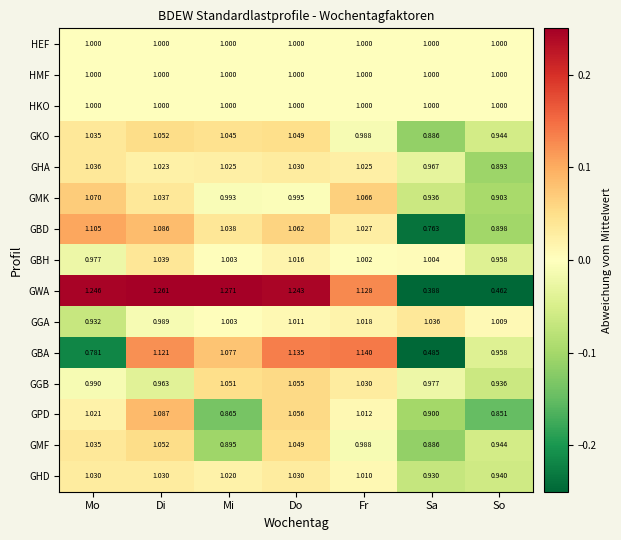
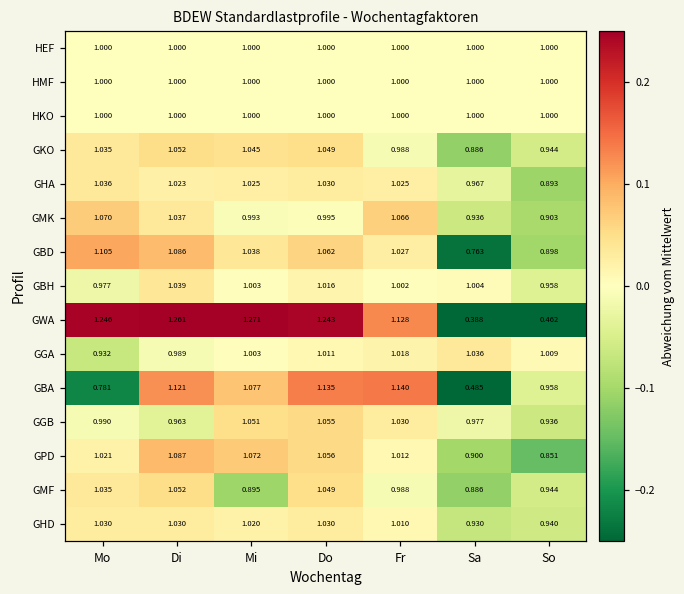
  {
    "HEF": {
      "Mo": 1.000,
      "Di": 1.000,
      "Mi": 1.000,
      "Do": 1.000,
      "Fr": 1.000,
      "Sa": 1.000,
      "So": 1.000
    },
    "HMF": {
      "Mo": 1.000,
      "Di": 1.000,
      "Mi": 1.000,
      "Do": 1.000,
      "Fr": 1.000,
      "Sa": 1.000,
      "So": 1.000
    },
    "HKO": {
      "Mo": 1.000,
      "Di": 1.000,
      "Mi": 1.000,
      "Do": 1.000,
      "Fr": 1.000,
      "Sa": 1.000,
      "So": 1.000
    },
    "GKO": {
      "Mo": 1.035,
      "Di": 1.052,
      "Mi": 1.045,
      "Do": 1.049,
      "Fr": 0.988,
      "Sa": 0.886,
      "So": 0.944
    },
    "GHA": {
      "Mo": 1.036,
      "Di": 1.023,
      "Mi": 1.025,
      "Do": 1.030,
      "Fr": 1.025,
      "Sa": 0.967,
      "So": 0.893
    },
    "GMK": {
      "Mo": 1.070,
      "Di": 1.037,
      "Mi": 0.993,
      "Do": 0.995,
      "Fr": 1.066,
      "Sa": 0.936,
      "So": 0.903
    },
    "GBD": {
      "Mo": 1.105,
      "Di": 1.086,
      "Mi": 1.038,
      "Do": 1.062,
      "Fr": 1.027,
      "Sa": 0.763,
      "So": 0.898
    },
    "GBH": {
      "Mo": 0.977,
      "Di": 1.039,
      "Mi": 1.003,
      "Do": 1.016,
      "Fr": 1.002,
      "Sa": 1.004,
      "So": 0.958
    },
    "GWA": {
      "Mo": 1.246,
      "Di": 1.261,
      "Mi": 1.271,
      "Do": 1.243,
      "Fr": 1.128,
      "Sa": 0.388,
      "So": 0.462
    },
    "GGA": {
      "Mo": 0.932,
      "Di": 0.989,
      "Mi": 1.003,
      "Do": 1.011,
      "Fr": 1.018,
      "Sa": 1.036,
      "So": 1.009
    },
    "GBA": {
      "Mo": 0.781,
      "Di": 1.121,
      "Mi": 1.077,
      "Do": 1.135,
      "Fr": 1.140,
      "Sa": 0.485,
      "So": 0.958
    },
    "GGB": {
      "Mo": 0.990,
      "Di": 0.963,
      "Mi": 1.051,
      "Do": 1.055,
      "Fr": 1.030,
      "Sa": 0.977,
      "So": 0.936
    },
    "GPD": {
      "Mo": 1.021,
      "Di": 1.087,
-     "Mi": 0.865,
+     "Mi": 1.072,
      "Do": 1.056,
      "Fr": 1.012,
      "Sa": 0.900,
      "So": 0.851
    },
    "GMF": {
      "Mo": 1.035,
      "Di": 1.052,
      "Mi": 0.895,
      "Do": 1.049,
      "Fr": 0.988,
      "Sa": 0.886,
      "So": 0.944
    },
    "GHD": {
      "Mo": 1.030,
      "Di": 1.030,
      "Mi": 1.020,
      "Do": 1.030,
      "Fr": 1.010,
      "Sa": 0.930,
      "So": 0.940
    }
  }
